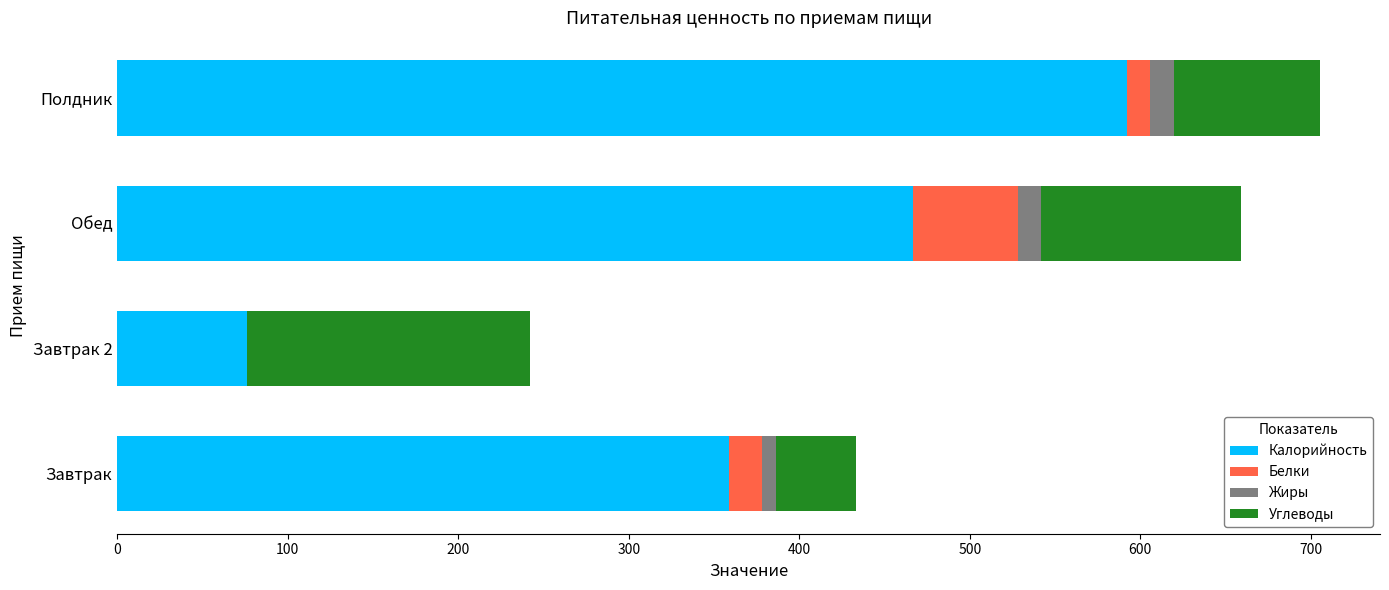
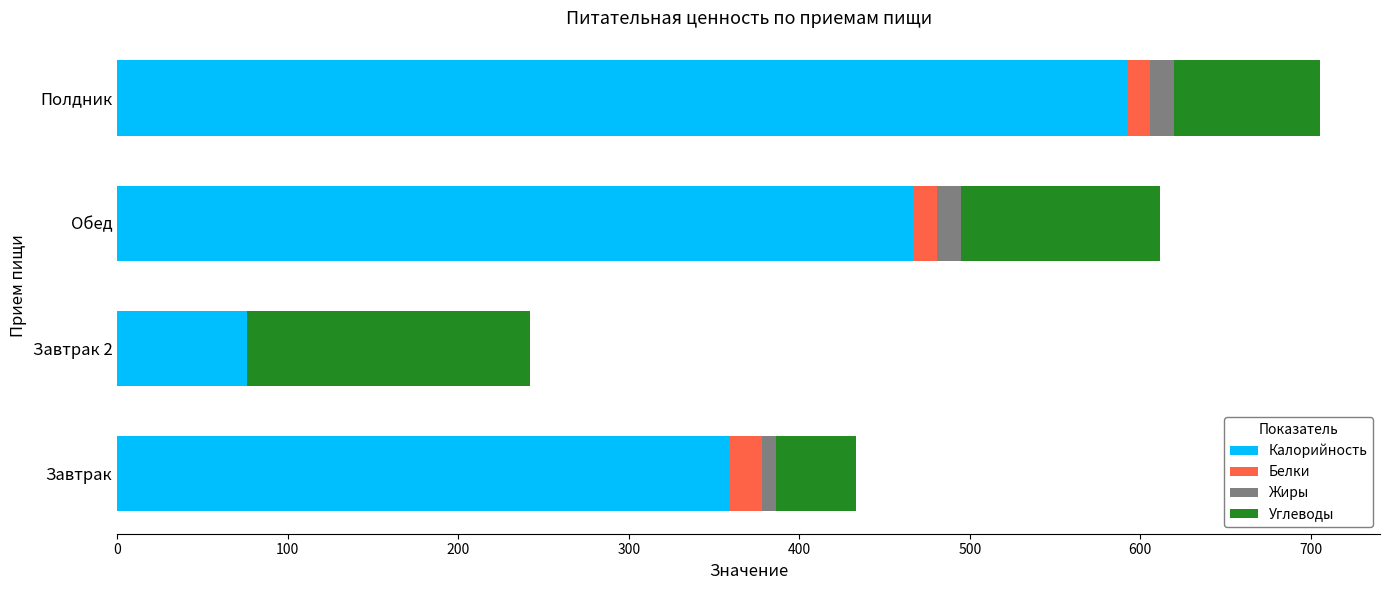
  {
    "Калорийность": {
      "Полдник": 592,
      "Обед": 466,
      "Завтрак 2": 76,
      "Завтрак": 359
    },
    "Белки": {
      "Полдник": 14,
-     "Обед": 62,
+     "Обед": 14,
      "Завтрак 2": 0,
      "Завтрак": 20
    },
    "Жиры": {
      "Полдник": 14,
      "Обед": 14,
      "Завтрак 2": 0,
      "Завтрак": 8
    },
    "Углеводы": {
      "Полдник": 85,
      "Обед": 117,
      "Завтрак 2": 166,
      "Завтрак": 47
    }
  }
